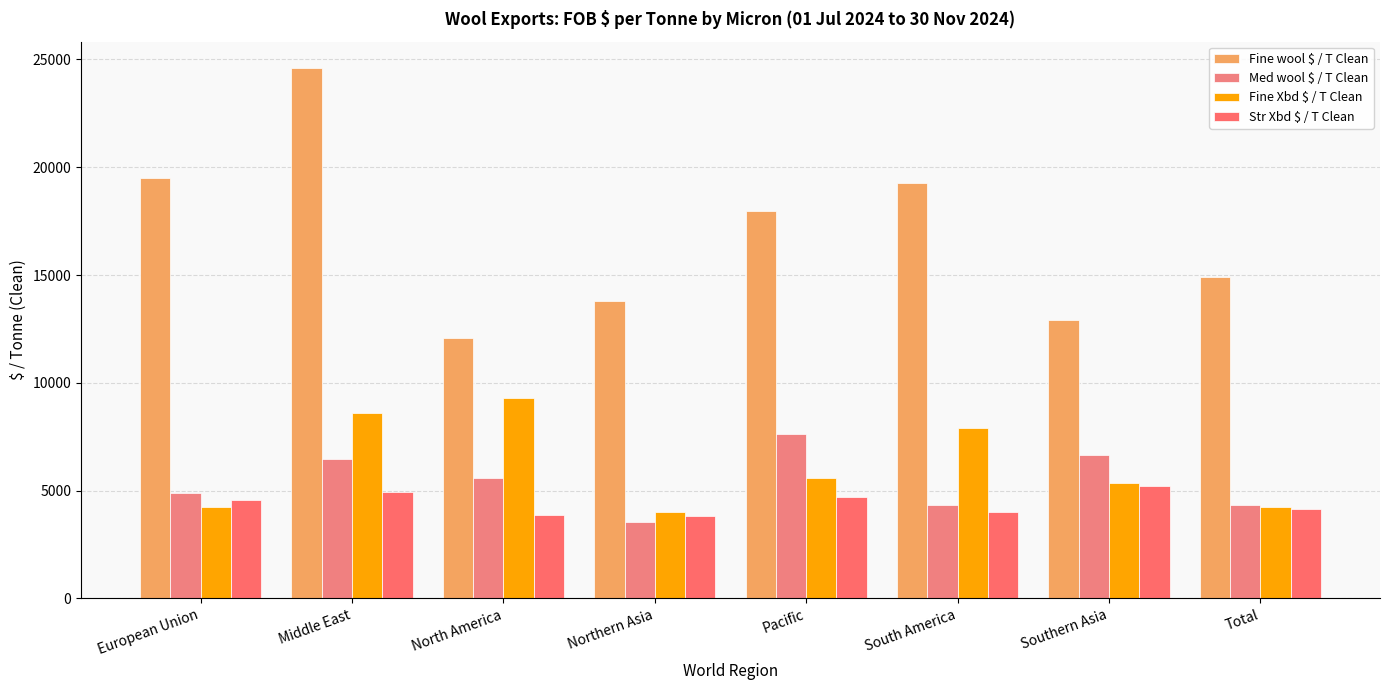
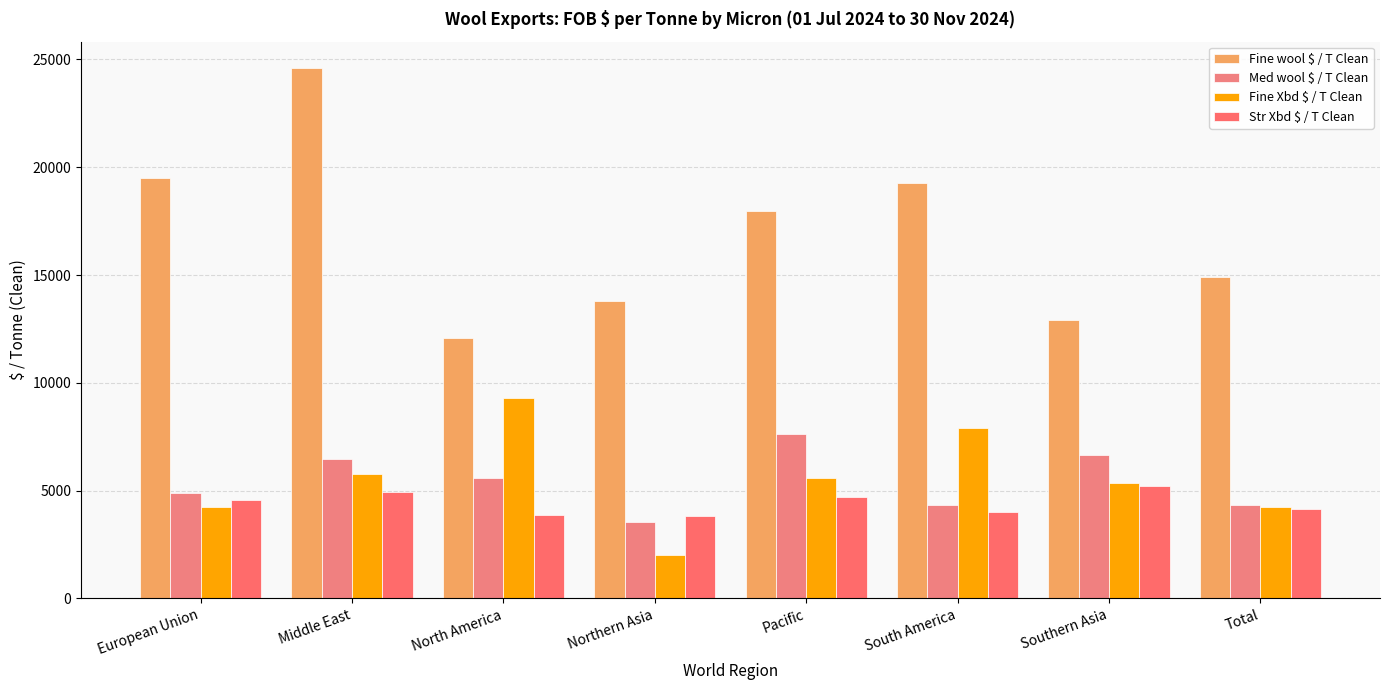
  {
    "Fine Xbd $ / T Clean": {
      "European Union": 4200,
-     "Middle East": 8600,
+     "Middle East": 5800,
      "North America": 9300,
-     "Northern Asia": 4000,
+     "Northern Asia": 2000,
      "Pacific": 5600,
      "South America": 7900,
      "Southern Asia": 5300,
      "Total": 4200
    }
  }
